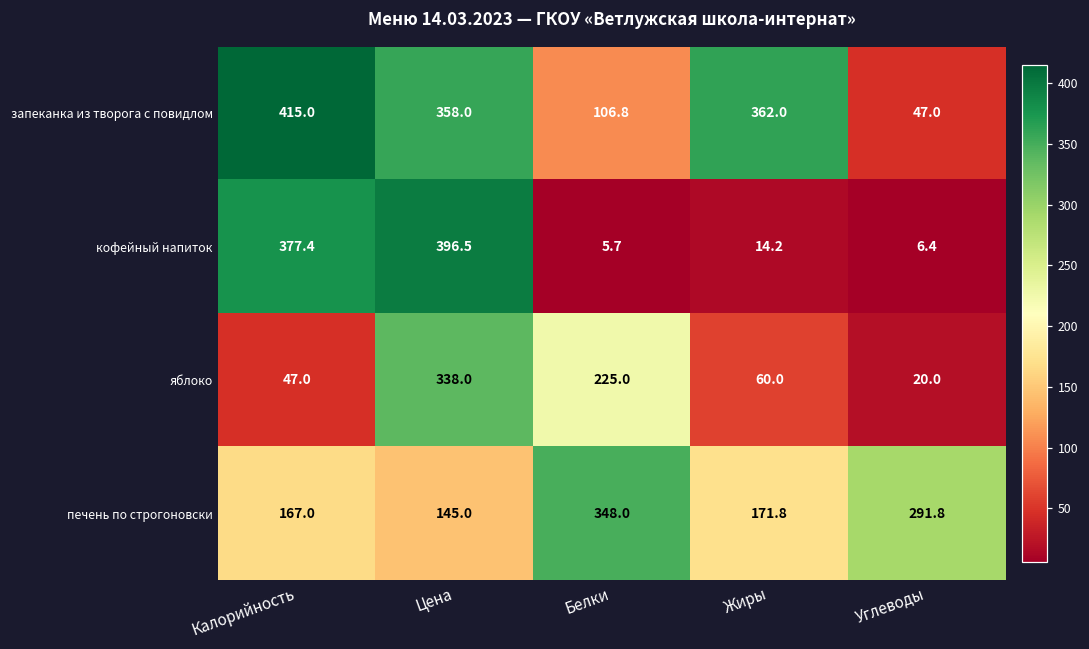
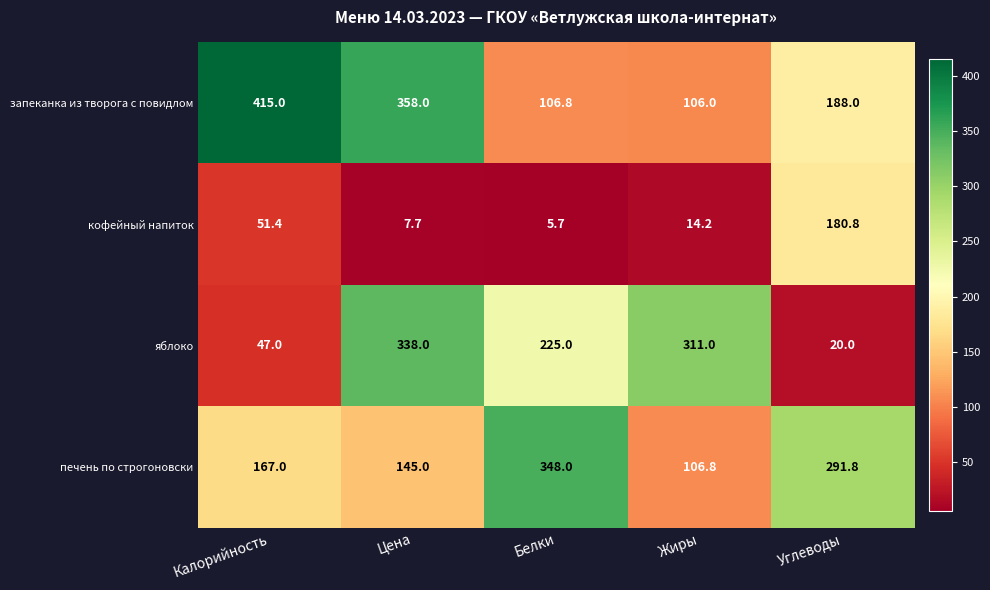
  {
    "запеканка из творога с повидлом": {
      "Калорийность": 415.0,
      "Цена": 358.0,
      "Белки": 106.8,
-     "Жиры": 362.0,
-     "Углеводы": 47.0
+     "Жиры": 106.0,
+     "Углеводы": 188.0
    },
    "кофейный напиток": {
-     "Калорийность": 377.4,
-     "Цена": 396.5,
+     "Калорийность": 51.4,
+     "Цена": 7.7,
      "Белки": 5.7,
      "Жиры": 14.2,
-     "Углеводы": 6.4
+     "Углеводы": 180.8
    },
    "яблоко": {
      "Калорийность": 47.0,
      "Цена": 338.0,
      "Белки": 225.0,
-     "Жиры": 60.0,
+     "Жиры": 311.0,
      "Углеводы": 20.0
    },
    "печень по строгоновски": {
      "Калорийность": 167.0,
      "Цена": 145.0,
      "Белки": 348.0,
-     "Жиры": 171.8,
+     "Жиры": 106.8,
      "Углеводы": 291.8
    }
  }
